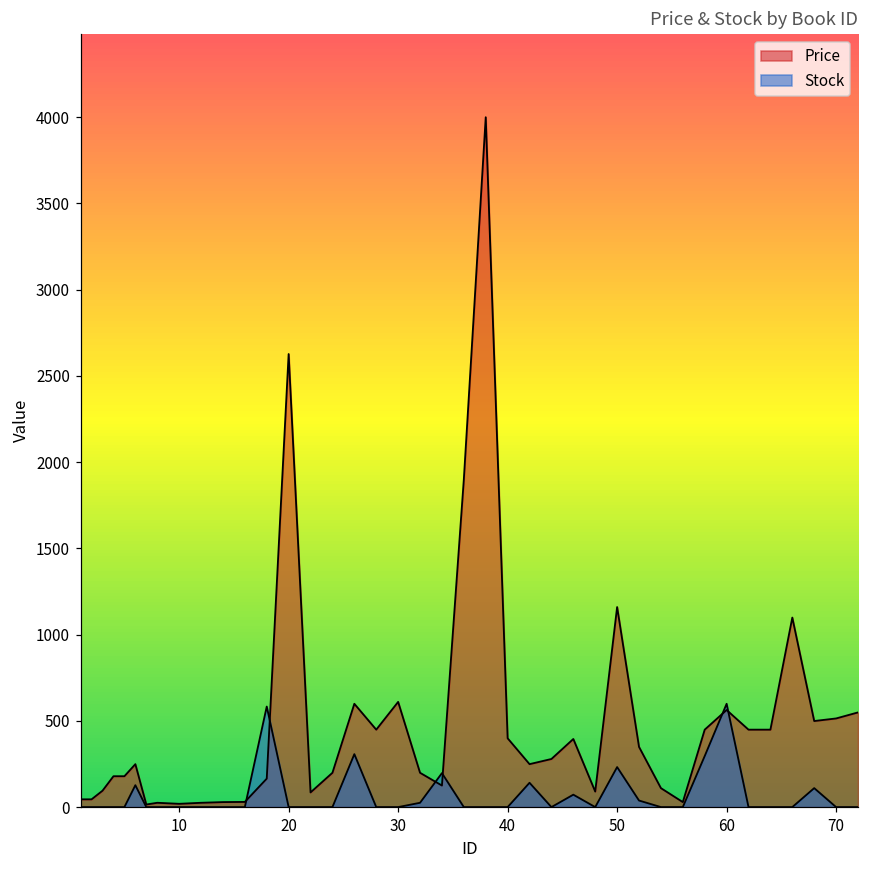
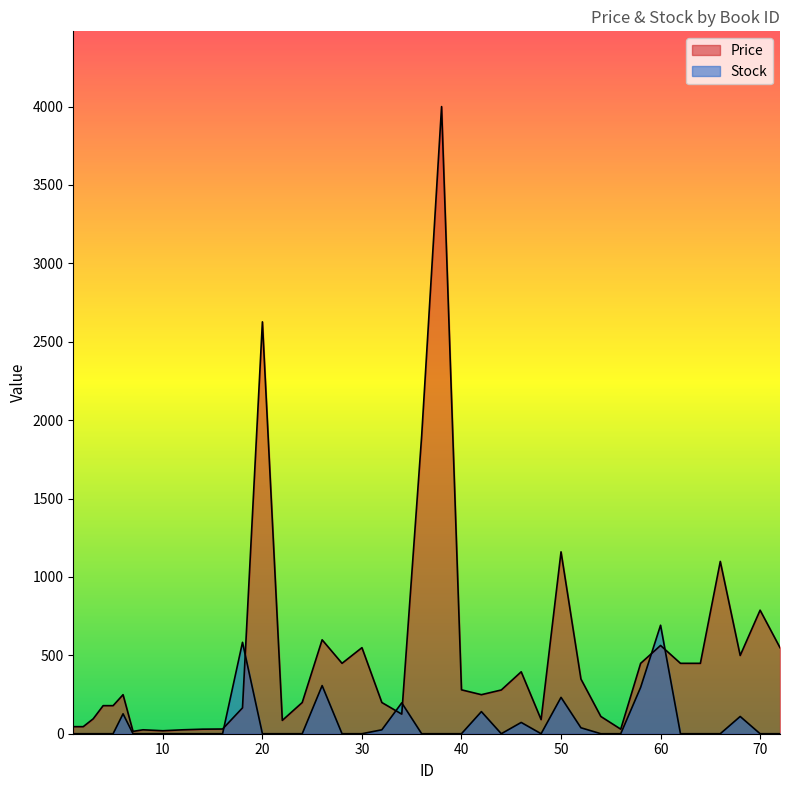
  {
    "Price": {
      "10": 20,
      "20": 2630,
-     "30": 610,
-     "40": 400,
+     "30": 550,
+     "40": 280,
      "50": 1160,
      "60": 560,
-     "70": 510
+     "70": 790
    },
    "Stock": {
      "10": 0,
      "20": 0,
      "30": 0,
      "40": 0,
      "50": 230,
-     "60": 600,
+     "60": 690,
      "70": 0
    }
  }
